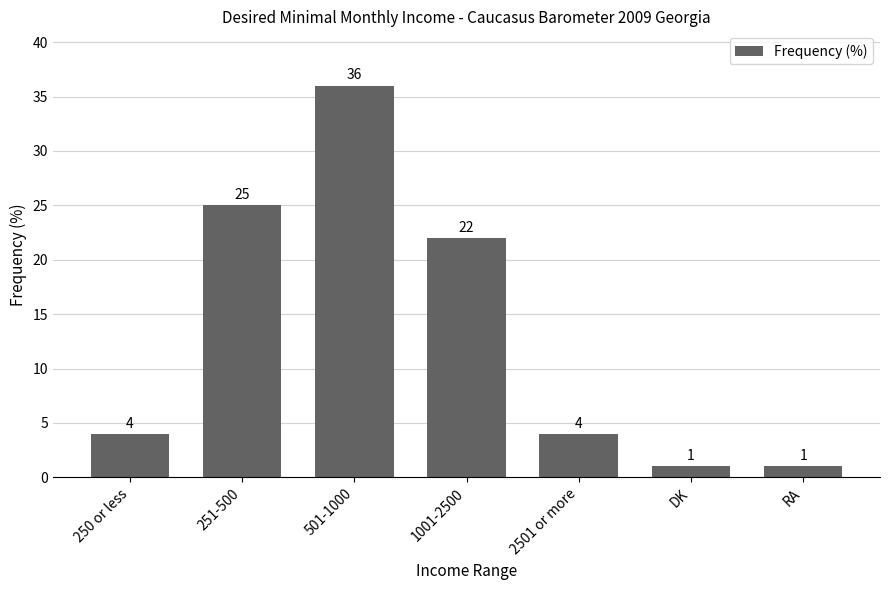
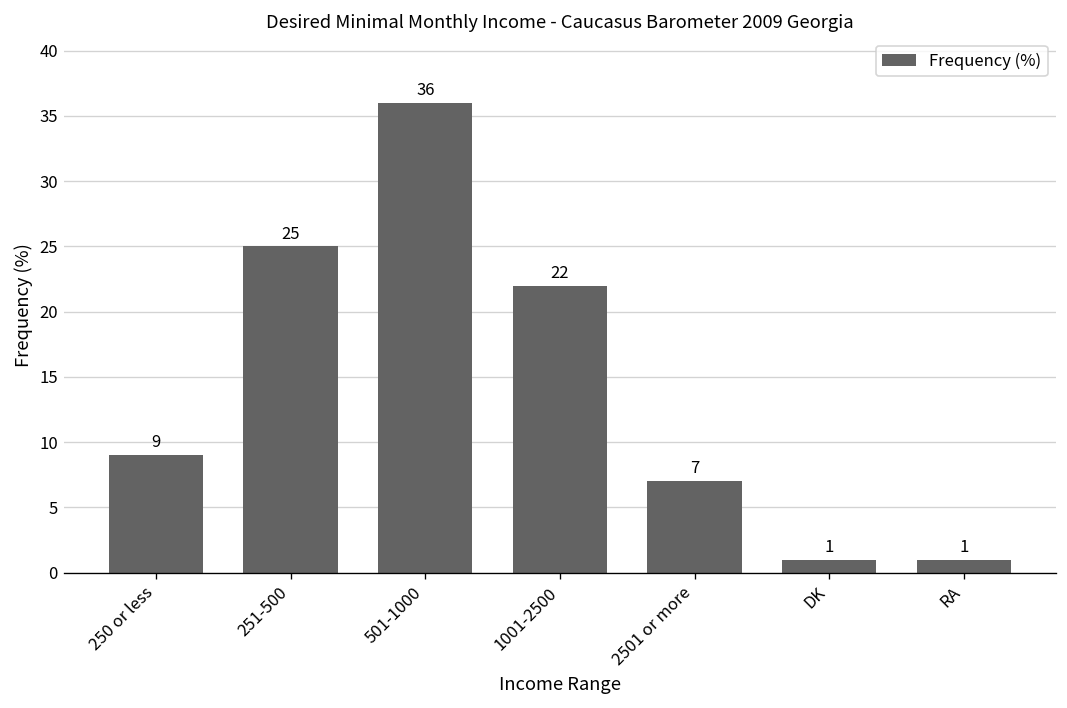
  {
-   "250 or less": 4,
+   "250 or less": 9,
    "251-500": 25,
    "501-1000": 36,
    "1001-2500": 22,
-   "2501 or more": 4,
+   "2501 or more": 7,
    "DK": 1,
    "RA": 1
  }
